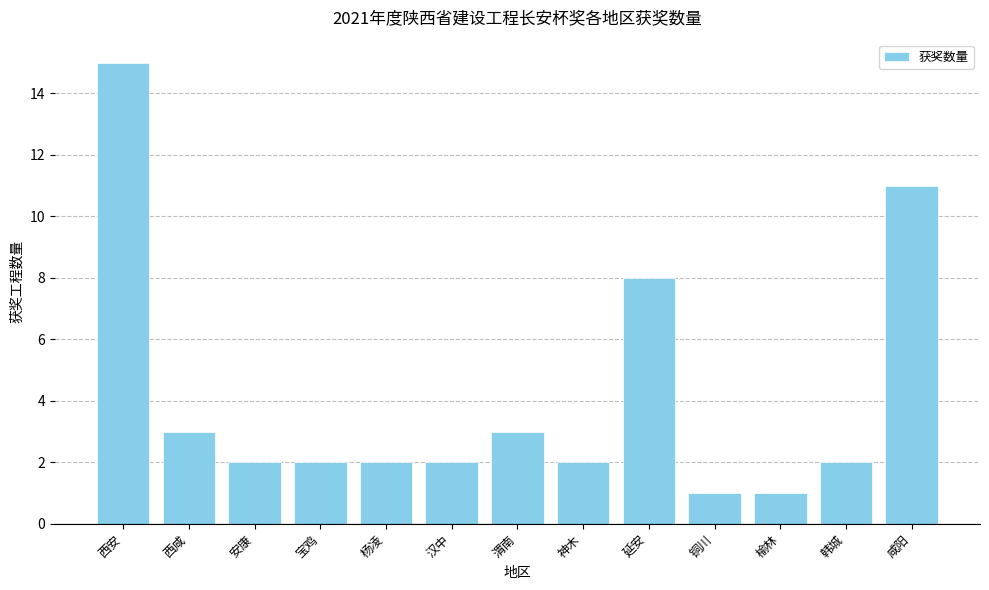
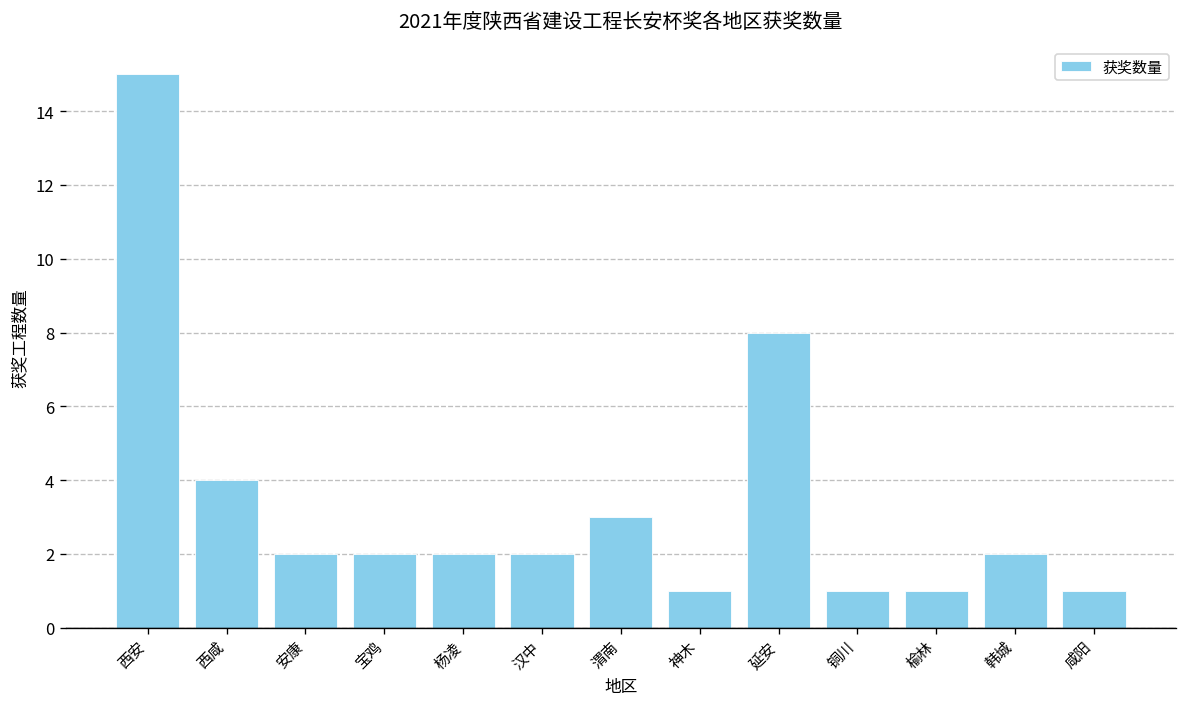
  {
    "西安": 15,
-   "西咸": 3,
+   "西咸": 4,
    "安康": 2,
    "宝鸡": 2,
    "杨凌": 2,
    "汉中": 2,
    "渭南": 3,
-   "神木": 2,
+   "神木": 1,
    "延安": 8,
    "铜川": 1,
    "榆林": 1,
    "韩城": 2,
-   "咸阳": 11
+   "咸阳": 1
  }
